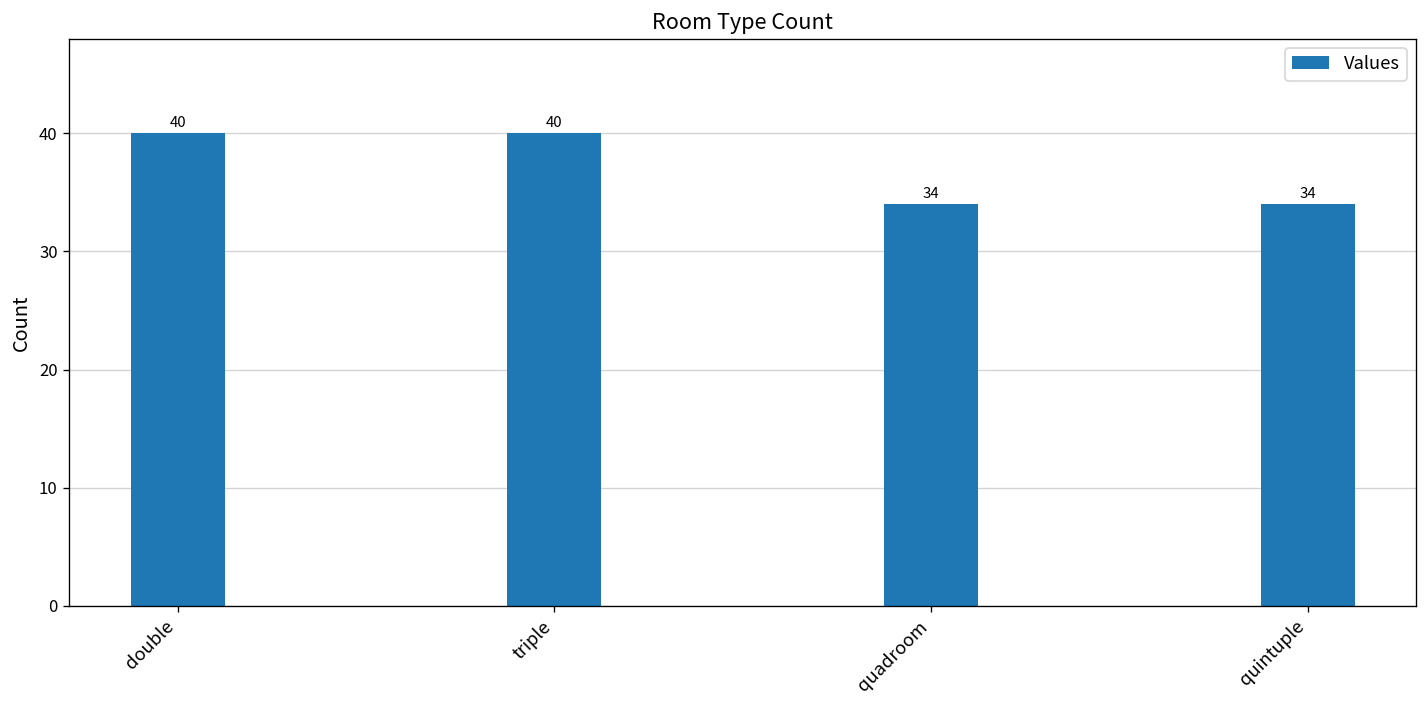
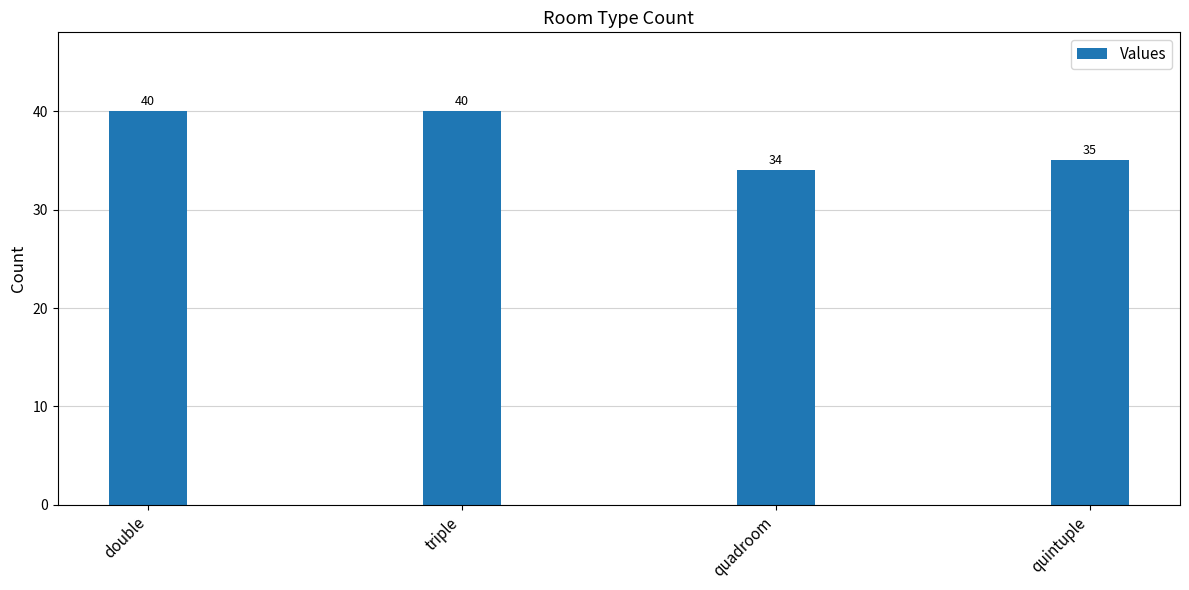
  {
    "double": 40,
    "triple": 40,
    "quadroom": 34,
-   "quintuple": 34
+   "quintuple": 35
  }
